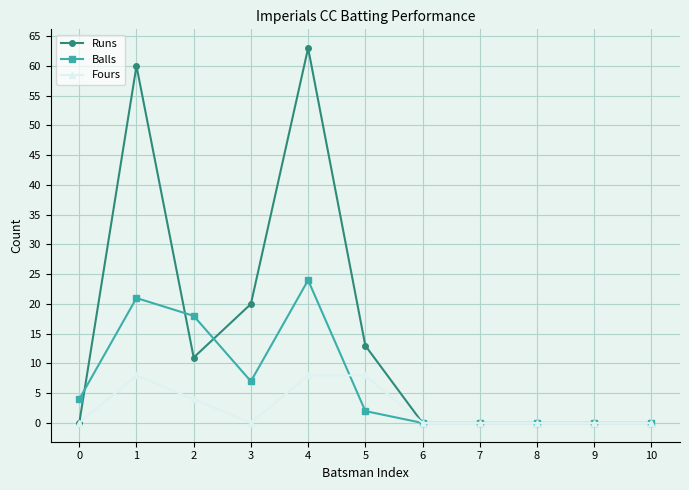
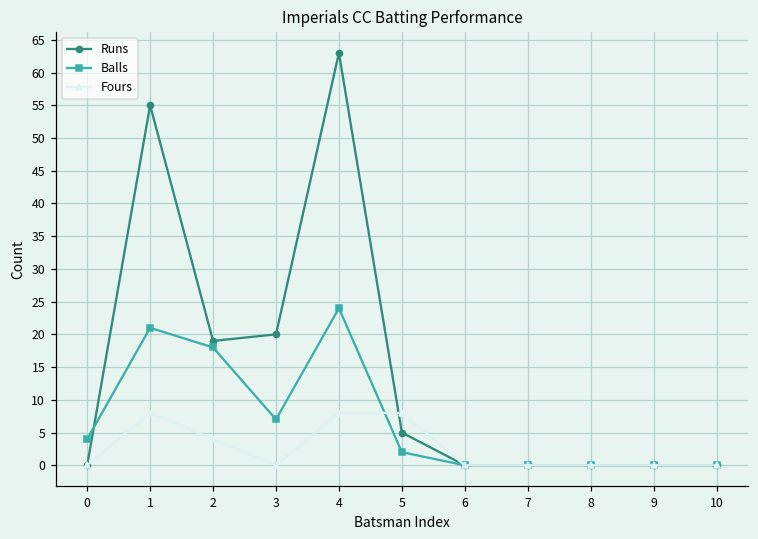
  {
    "Runs": {
-     "1": 60,
-     "2": 11,
+     "1": 55,
+     "2": 19,
      "3": 20,
      "4": 63,
-     "5": 13
+     "5": 5
    },
    "Balls": {
      "0": 4,
      "1": 21,
      "2": 18,
      "3": 7,
      "4": 24,
      "5": 2
    },
    "Fours": {
      "1": 8,
      "2": 4,
      "3": 0,
      "4": 8,
      "5": 8
    }
  }
